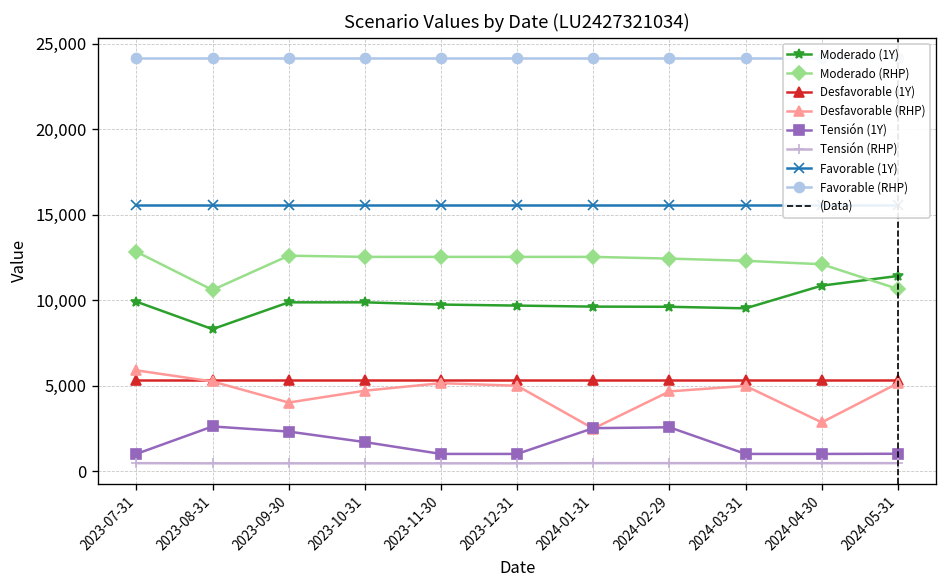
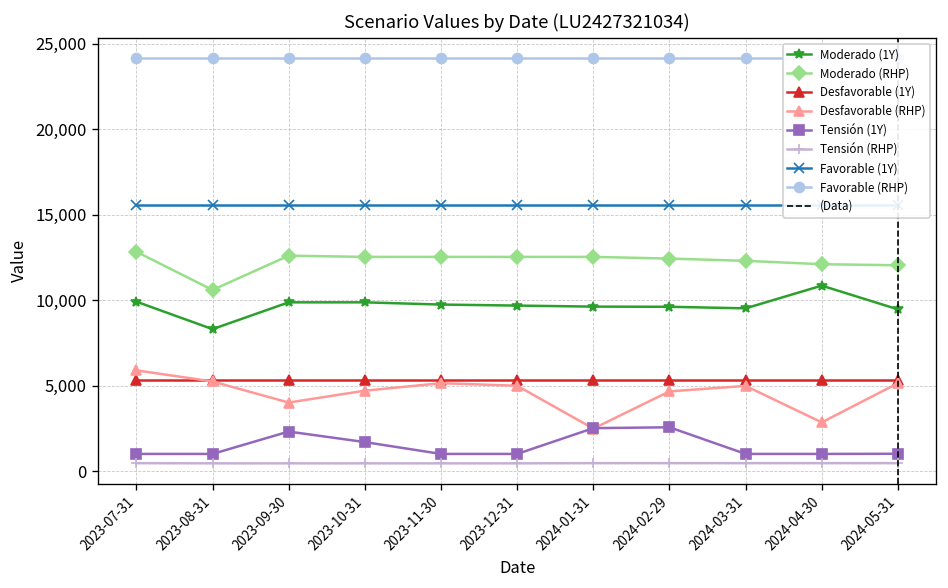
  {
    "Moderado (1Y)": {
      "2023-07-31": "9,900",
      "2023-08-31": "8,300",
      "2023-09-30": "9,900",
      "2023-10-31": "9,900",
      "2023-11-30": "9,800",
      "2023-12-31": "9,700",
      "2024-01-31": "9,600",
      "2024-02-29": "9,600",
      "2024-03-31": "9,500",
      "2024-04-30": "10,900",
-     "2024-05-31": "11,400"
+     "2024-05-31": "9,500"
    },
    "Moderado (RHP)": {
      "2023-07-31": "12,800",
      "2023-08-31": "10,600",
      "2023-09-30": "12,600",
      "2023-10-31": "12,500",
      "2023-11-30": "12,500",
      "2023-12-31": "12,500",
      "2024-01-31": "12,500",
      "2024-02-29": "12,400",
      "2024-03-31": "12,300",
      "2024-04-30": "12,100",
-     "2024-05-31": "10,700"
+     "2024-05-31": "12,100"
    },
    "Desfavorable (1Y)": {
      "2023-07-31": "5,300",
      "2023-09-30": "5,300",
      "2023-10-31": "5,300",
      "2023-12-31": "5,300",
      "2024-01-31": "5,300",
      "2024-02-29": "5,300",
      "2024-03-31": "5,300",
      "2024-04-30": "5,300"
    },
    "Desfavorable (RHP)": {
      "2023-07-31": "5,900",
      "2023-09-30": "4,000",
      "2023-10-31": "4,700",
      "2023-12-31": "5,000",
      "2024-02-29": "4,700",
      "2024-03-31": "5,000",
      "2024-04-30": "2,900"
    },
    "Tensión (1Y)": {
      "2023-07-31": "1,000",
-     "2023-08-31": "2,600",
+     "2023-08-31": "1,000",
      "2023-09-30": "2,300",
      "2023-10-31": "1,700",
      "2023-11-30": "1,000",
      "2023-12-31": "1,000",
      "2024-02-29": "2,600",
      "2024-03-31": "1,000",
      "2024-04-30": "1,000",
      "2024-05-31": "1,000"
    },
    "Favorable (1Y)": {
      "2023-07-31": "15,600",
      "2023-08-31": "15,600",
      "2023-09-30": "15,600",
      "2023-10-31": "15,600",
      "2023-11-30": "15,600",
      "2023-12-31": "15,600",
      "2024-01-31": "15,600",
      "2024-02-29": "15,600",
      "2024-03-31": "15,600"
    }
  }
